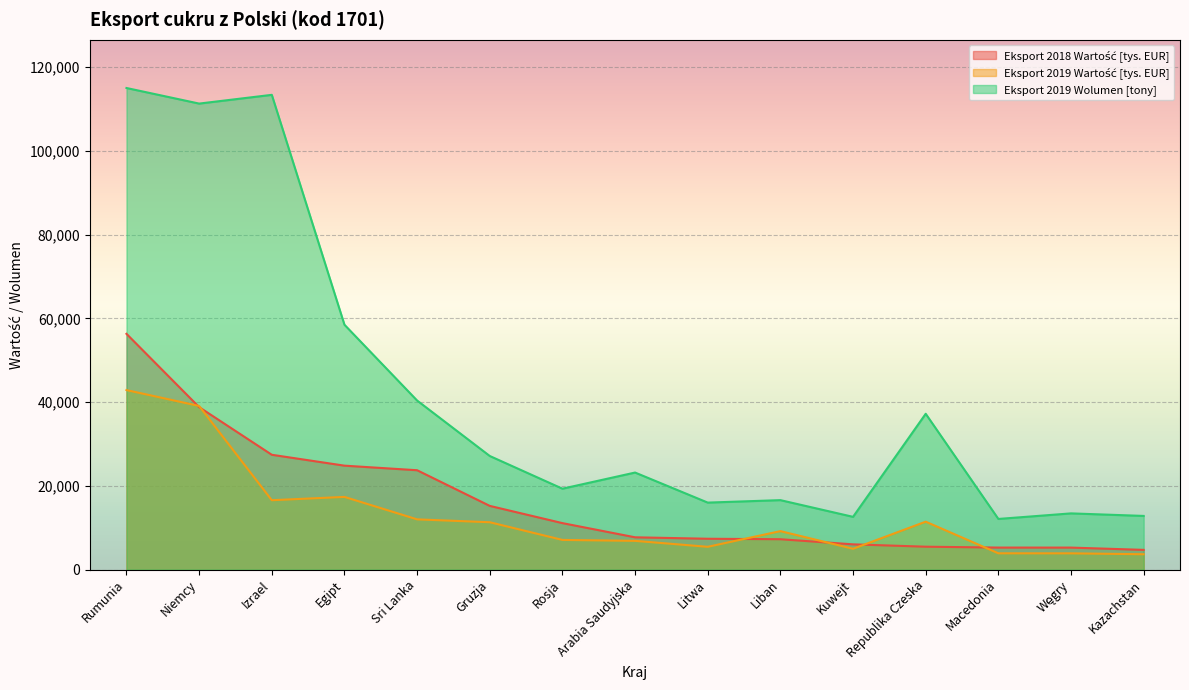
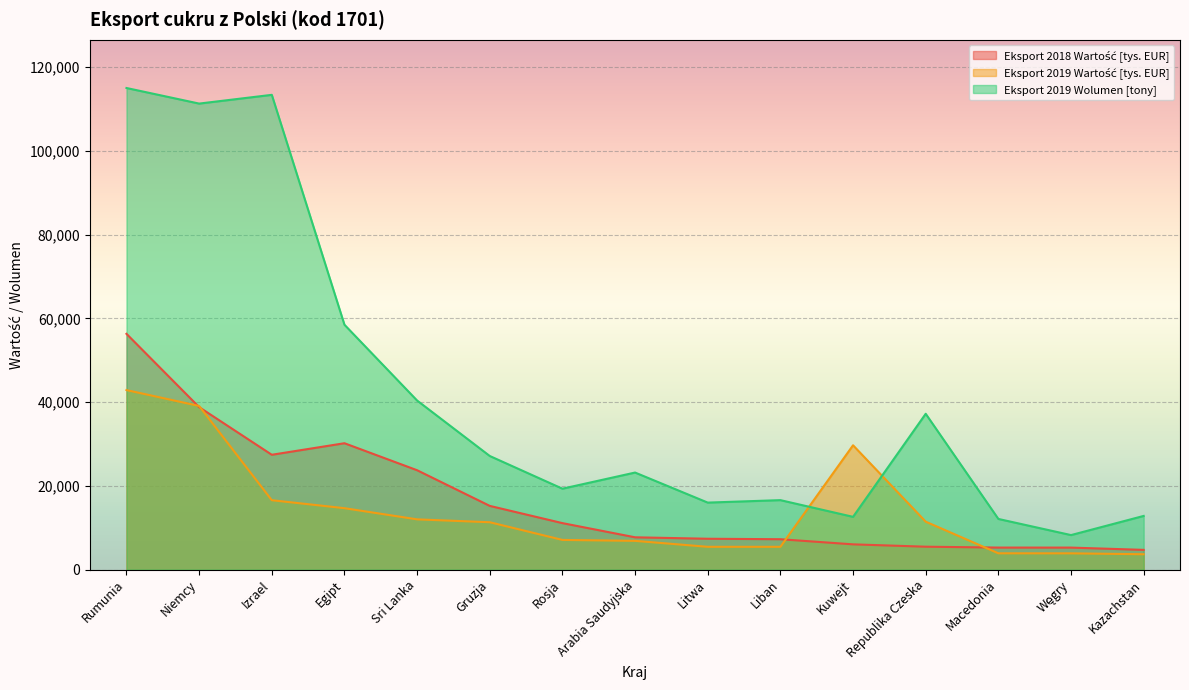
  {
    "Eksport 2018 Wartość [tys. EUR]": {
      "Rumunia": "56,000",
      "Izrael": "27,000",
-     "Egipt": "25,000",
+     "Egipt": "30,000",
      "Sri Lanka": "24,000",
      "Gruzja": "15,000",
      "Rosja": "11,000",
      "Arabia Saudyjska": "8,000",
      "Litwa": "7,000",
      "Liban": "7,000",
      "Kuwejt": "6,000",
      "Republika Czeska": "5,000",
      "Macedonia": "5,000",
      "Węgry": "5,000",
      "Kazachstan": "5,000"
    },
    "Eksport 2019 Wartość [tys. EUR]": {
      "Rumunia": "43,000",
      "Izrael": "17,000",
-     "Egipt": "17,000",
+     "Egipt": "15,000",
      "Sri Lanka": "12,000",
      "Gruzja": "11,000",
      "Rosja": "7,000",
      "Arabia Saudyjska": "7,000",
      "Litwa": "5,000",
-     "Liban": "9,000",
-     "Kuwejt": "5,000",
+     "Liban": "5,000",
+     "Kuwejt": "30,000",
      "Republika Czeska": "11,000",
      "Macedonia": "4,000",
      "Węgry": "4,000",
      "Kazachstan": "4,000"
    },
    "Eksport 2019 Wolumen [tony]": {
      "Rumunia": "115,000",
      "Niemcy": "111,000",
      "Izrael": "113,000",
      "Egipt": "58,000",
      "Sri Lanka": "40,000",
      "Gruzja": "27,000",
      "Rosja": "19,000",
      "Arabia Saudyjska": "23,000",
      "Litwa": "16,000",
      "Liban": "17,000",
      "Kuwejt": "13,000",
      "Republika Czeska": "37,000",
      "Macedonia": "12,000",
-     "Węgry": "13,000",
+     "Węgry": "8,000",
      "Kazachstan": "13,000"
    }
  }
